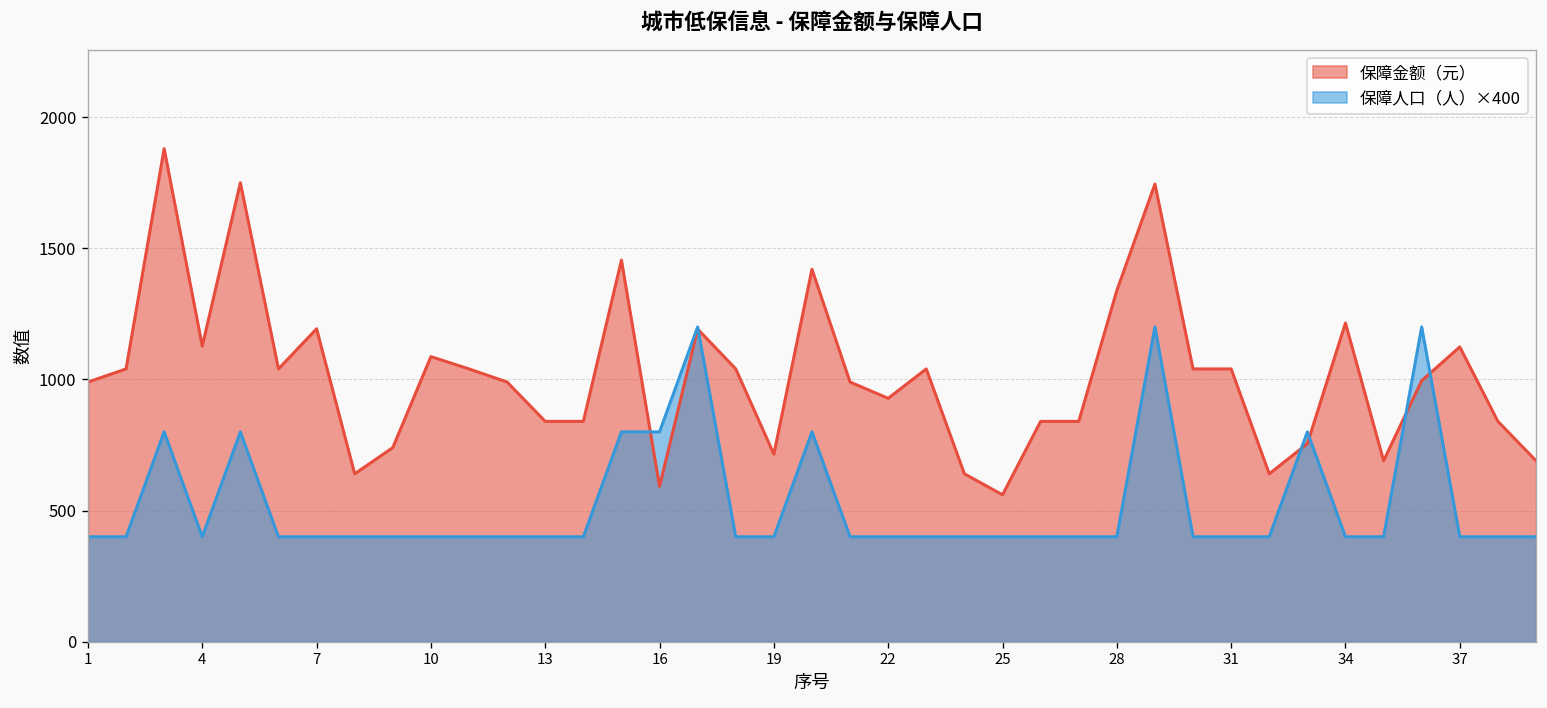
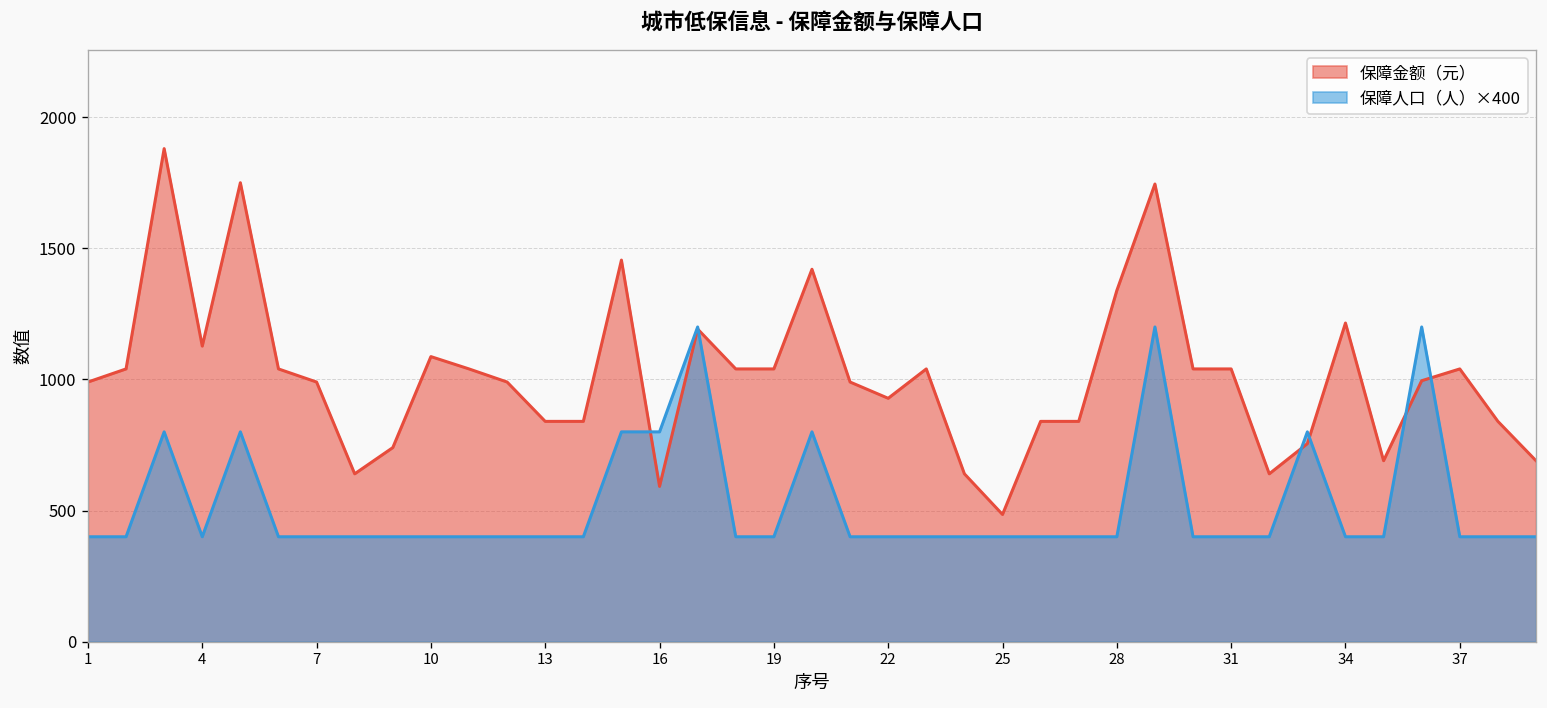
  {
    "保障金额（元）": {
      "1": 990,
      "4": 1130,
-     "7": 1190,
+     "7": 990,
      "10": 1090,
      "13": 840,
      "16": 590,
-     "19": 720,
+     "19": 1040,
      "22": 930,
-     "25": 560,
+     "25": 490,
      "28": 1340,
      "31": 1040,
      "34": 1220,
-     "37": 1120
+     "37": 1040
    },
    "保障人口（人）×400": {
      "1": 400,
      "4": 400,
      "7": 400,
      "10": 400,
      "13": 400,
      "16": 800,
      "19": 400,
      "22": 400,
      "25": 400,
      "28": 400,
      "31": 400,
      "34": 400,
      "37": 400
    }
  }
